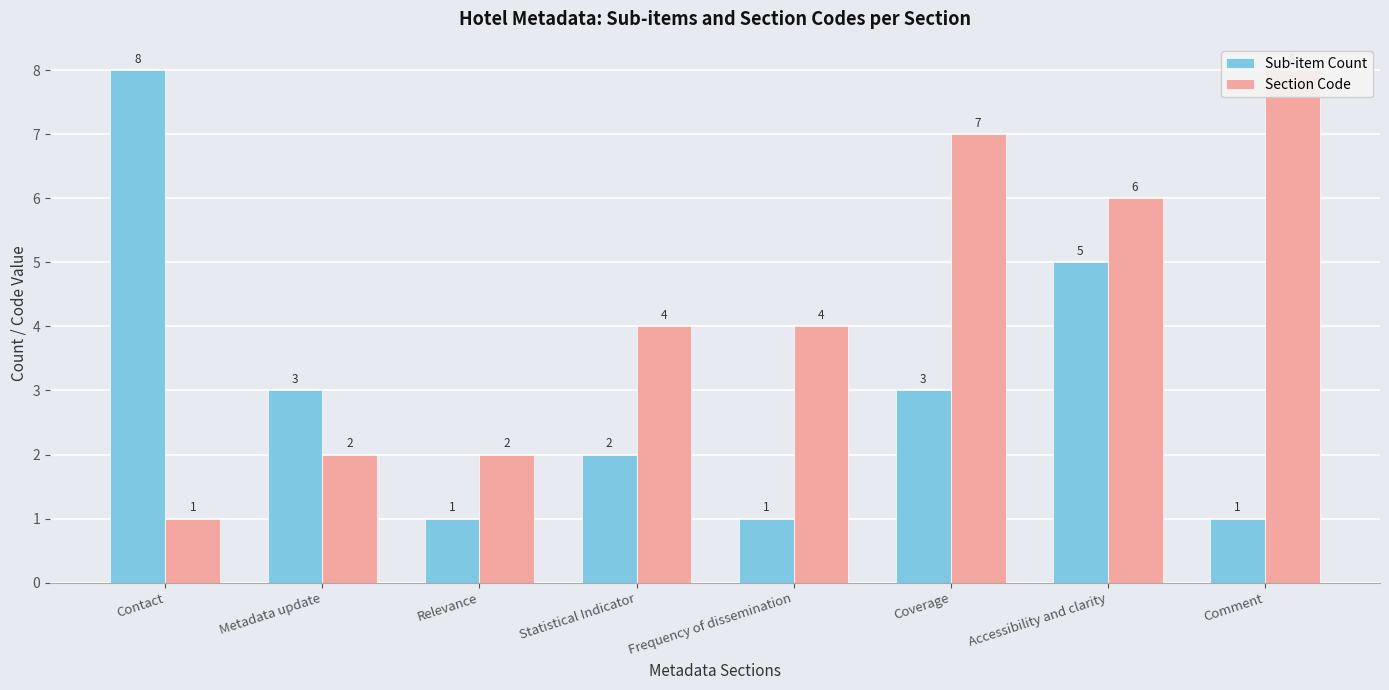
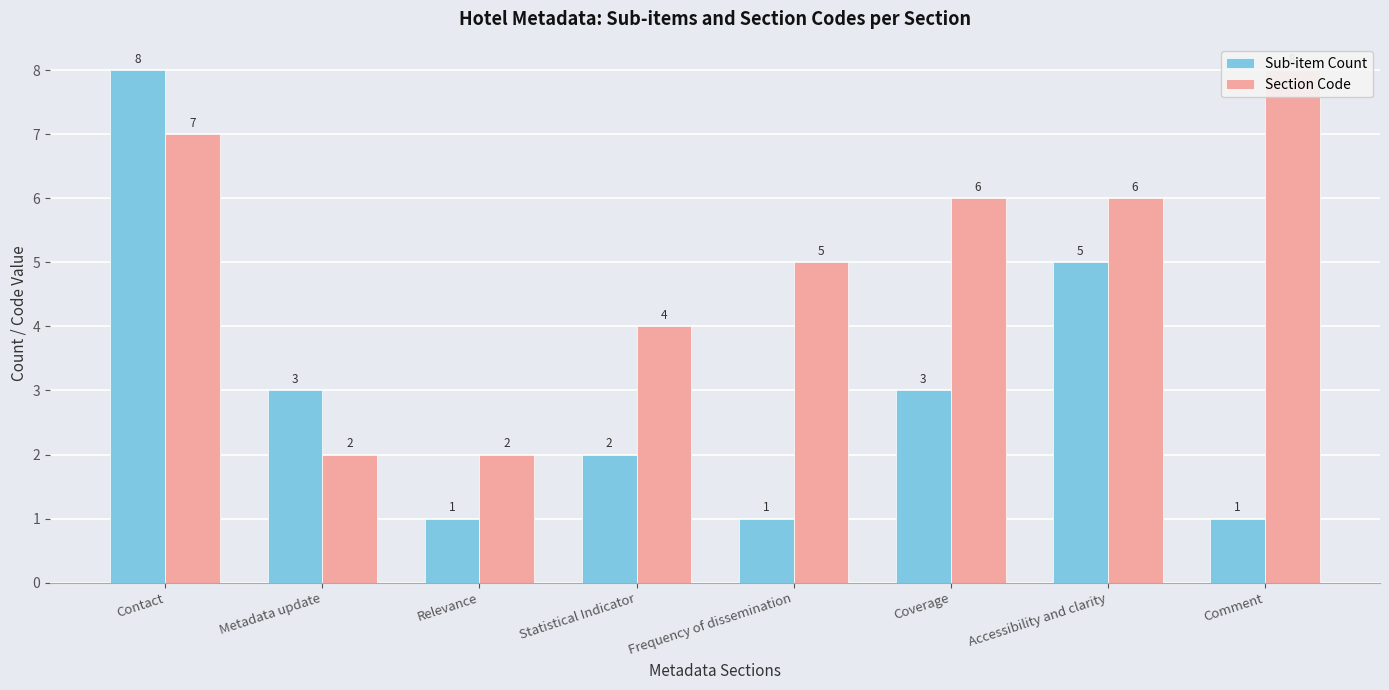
  {
    "Sub-item Count": {
      "Contact": 8,
      "Metadata update": 3,
      "Relevance": 1,
      "Statistical Indicator": 2,
      "Frequency of dissemination": 1,
      "Coverage": 3,
      "Accessibility and clarity": 5,
      "Comment": 1
    },
    "Section Code": {
-     "Contact": 1,
+     "Contact": 7,
      "Metadata update": 2,
      "Relevance": 2,
      "Statistical Indicator": 4,
-     "Frequency of dissemination": 4,
-     "Coverage": 7,
+     "Frequency of dissemination": 5,
+     "Coverage": 6,
      "Accessibility and clarity": 6
    }
  }
